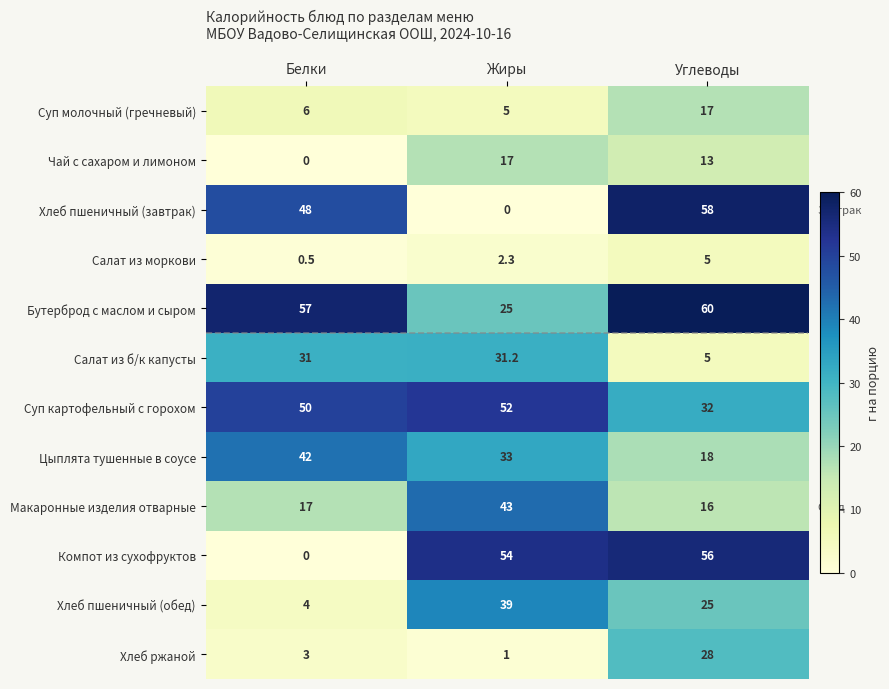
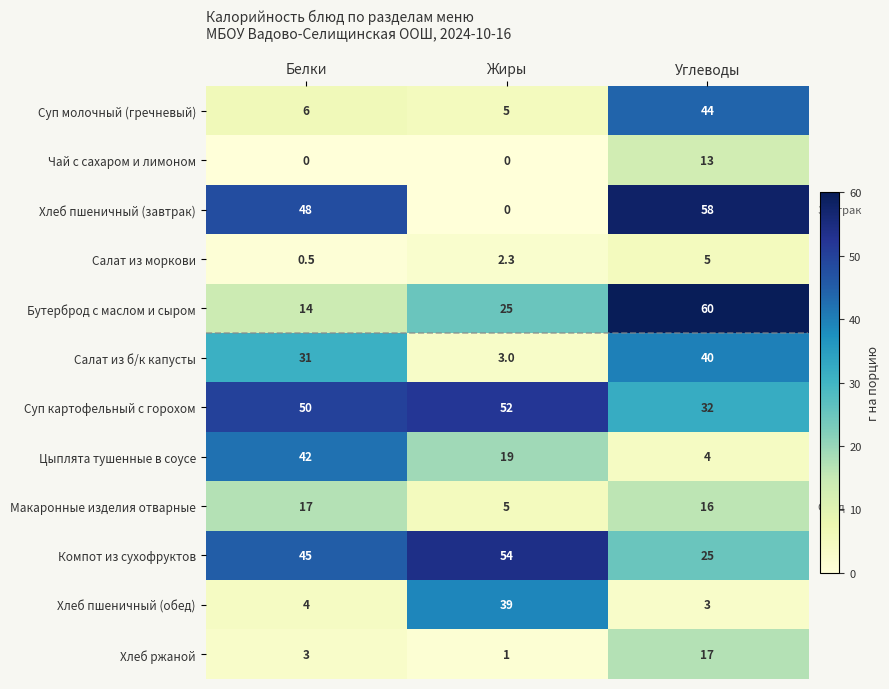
  {
    "Суп молочный (гречневый)": {
      "Белки": 6,
      "Жиры": 5,
-     "Углеводы": 17
+     "Углеводы": 44
    },
    "Чай с сахаром и лимоном": {
      "Белки": 0,
-     "Жиры": 17,
+     "Жиры": 0,
      "Углеводы": 13
    },
    "Хлеб пшеничный (завтрак)": {
      "Белки": 48,
      "Жиры": 0,
      "Углеводы": 58
    },
    "Салат из моркови": {
      "Белки": 0.5,
      "Жиры": 2.3,
      "Углеводы": 5
    },
    "Бутерброд с маслом и сыром": {
-     "Белки": 57,
+     "Белки": 14,
      "Жиры": 25,
      "Углеводы": 60
    },
    "Салат из б/к капусты": {
      "Белки": 31,
-     "Жиры": 31.2,
-     "Углеводы": 5
+     "Жиры": 3.0,
+     "Углеводы": 40
    },
    "Суп картофельный с горохом": {
      "Белки": 50,
      "Жиры": 52,
      "Углеводы": 32
    },
    "Цыплята тушенные в соусе": {
      "Белки": 42,
-     "Жиры": 33,
-     "Углеводы": 18
+     "Жиры": 19,
+     "Углеводы": 4
    },
    "Макаронные изделия отварные": {
      "Белки": 17,
-     "Жиры": 43,
+     "Жиры": 5,
      "Углеводы": 16
    },
    "Компот из сухофруктов": {
-     "Белки": 0,
+     "Белки": 45,
      "Жиры": 54,
-     "Углеводы": 56
+     "Углеводы": 25
    },
    "Хлеб пшеничный (обед)": {
      "Белки": 4,
      "Жиры": 39,
-     "Углеводы": 25
+     "Углеводы": 3
    },
    "Хлеб ржаной": {
      "Белки": 3,
      "Жиры": 1,
-     "Углеводы": 28
+     "Углеводы": 17
    }
  }
